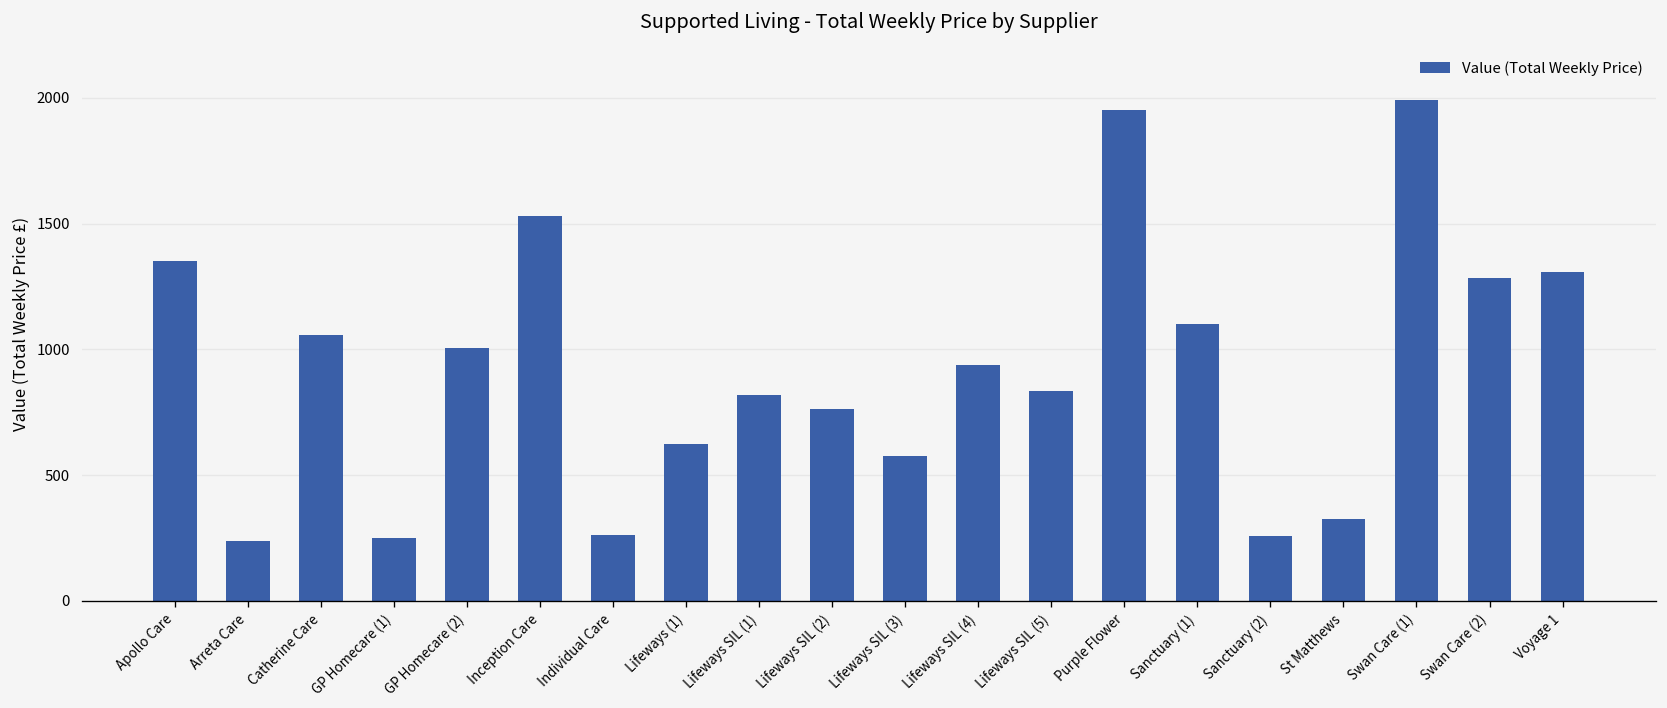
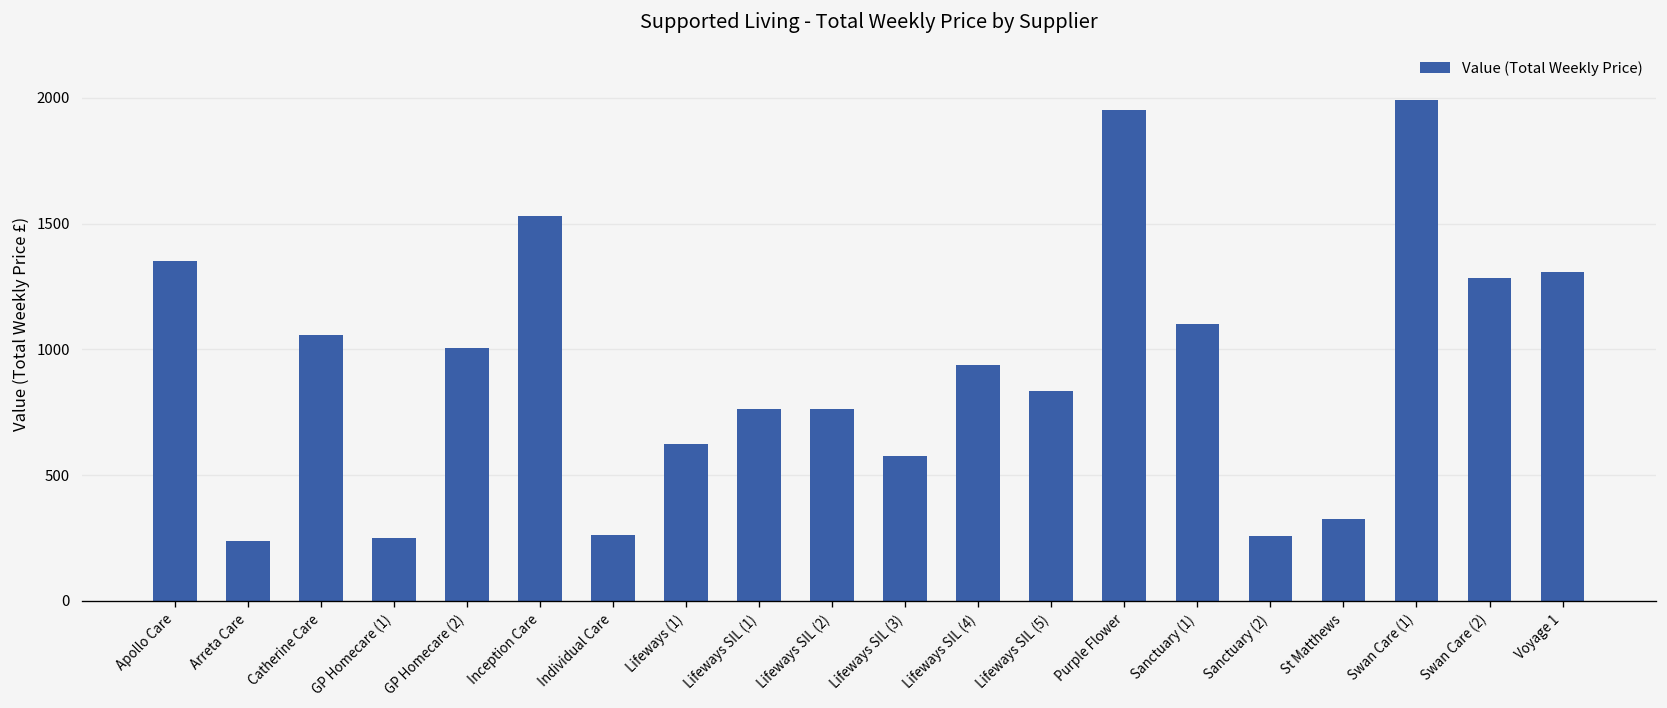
  {
    "Apollo Care": 1350,
    "Arreta Care": 240,
    "Catherine Care": 1060,
    "GP Homecare (1)": 250,
    "GP Homecare (2)": 1000,
    "Inception Care": 1530,
    "Individual Care": 260,
    "Lifeways (1)": 620,
-   "Lifeways SIL (1)": 820,
+   "Lifeways SIL (1)": 760,
    "Lifeways SIL (2)": 760,
    "Lifeways SIL (3)": 580,
    "Lifeways SIL (4)": 940,
    "Lifeways SIL (5)": 830,
    "Purple Flower": 1950,
    "Sanctuary (1)": 1100,
    "Sanctuary (2)": 260,
    "St Matthews": 330,
    "Swan Care (1)": 1990,
    "Swan Care (2)": 1290,
    "Voyage 1": 1310
  }
